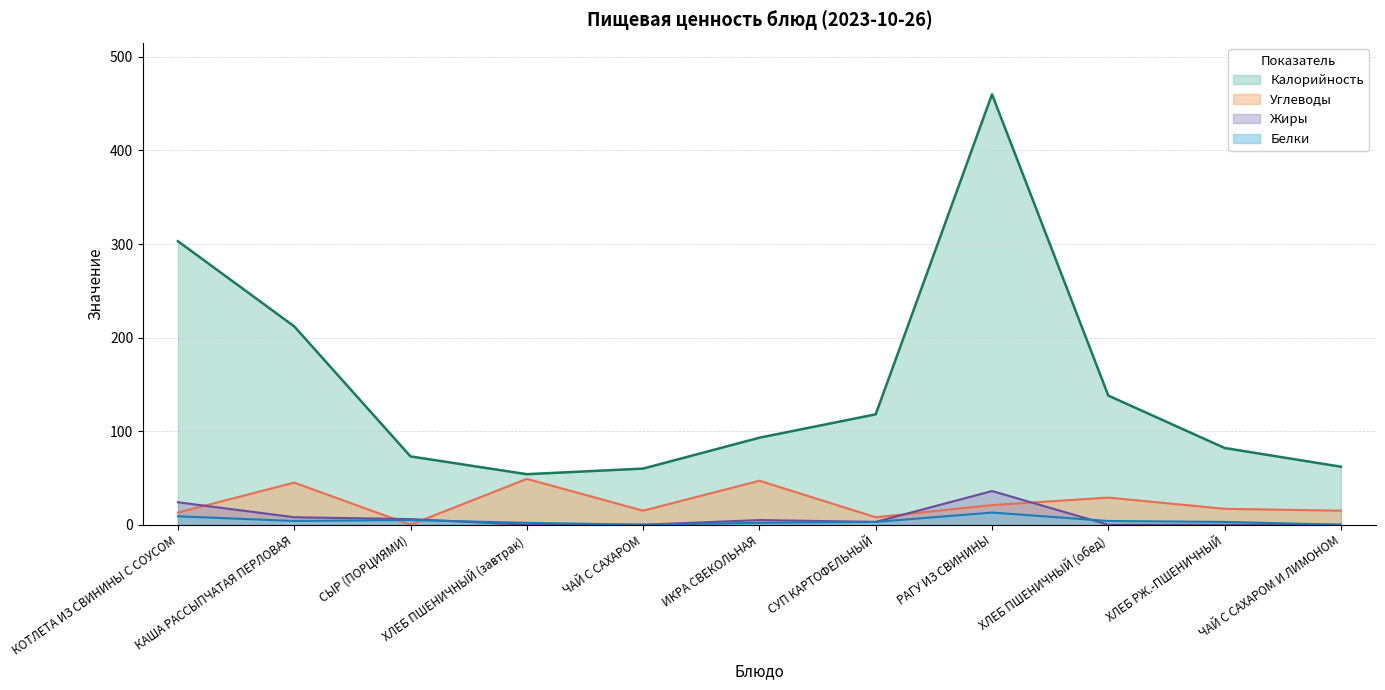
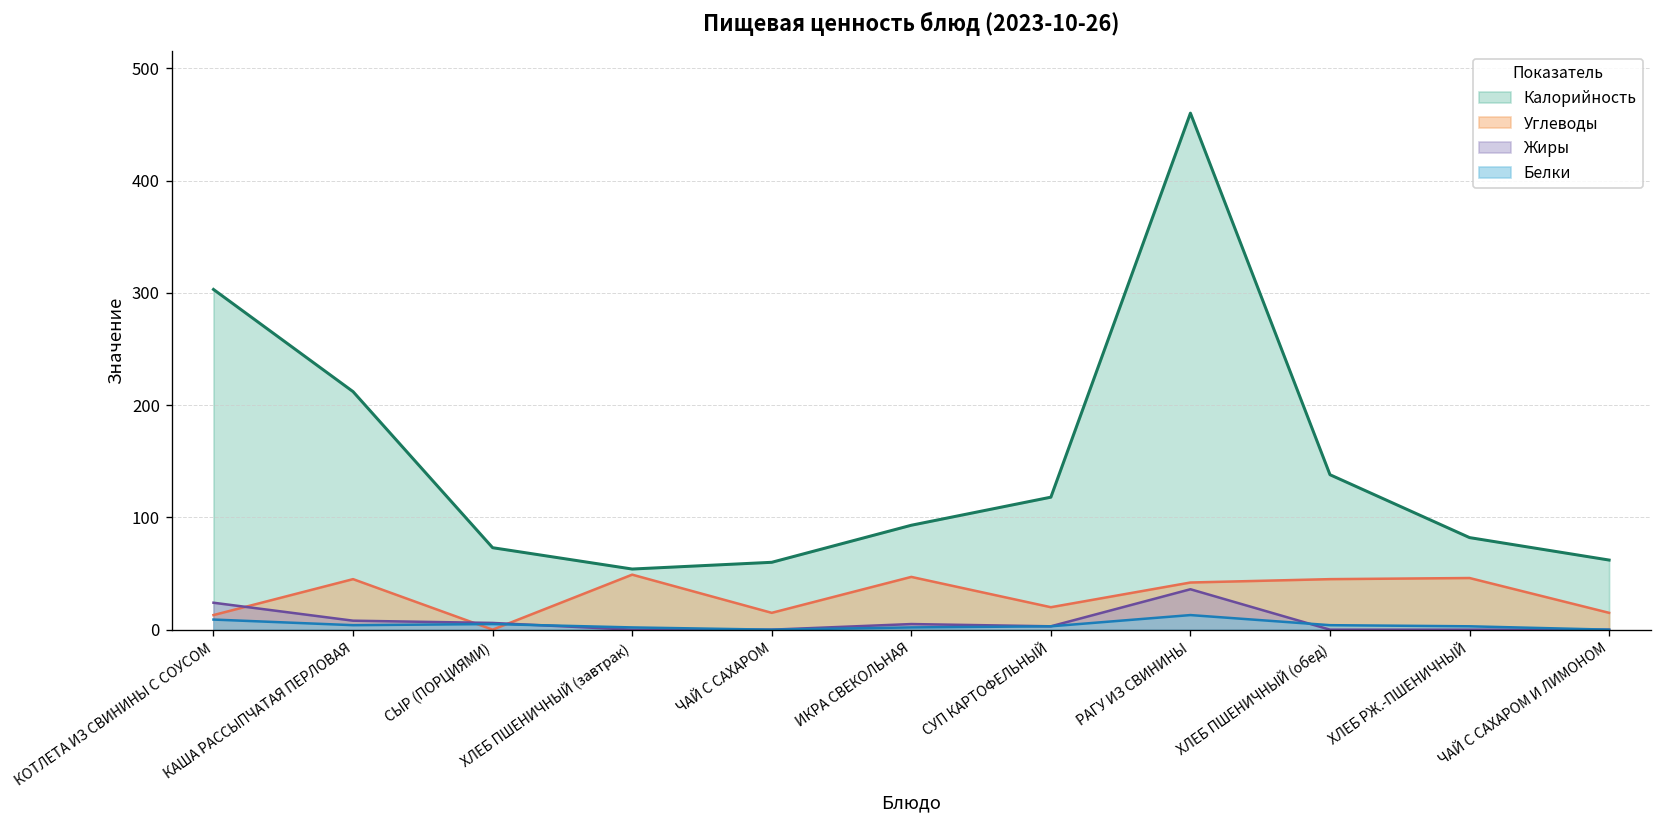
  {
    "Углеводы": {
      "КОТЛЕТА ИЗ СВИНИНЫ С СОУСОМ": 10,
      "КАША РАССЫПЧАТАЯ ПЕРЛОВАЯ": 50,
      "СЫР (ПОРЦИЯМИ)": 0,
      "ХЛЕБ ПШЕНИЧНЫЙ (завтрак)": 50,
      "ЧАЙ С САХАРОМ": 20,
      "ИКРА СВЕКОЛЬНАЯ": 50,
-     "СУП КАРТОФЕЛЬНЫЙ": 10,
-     "РАГУ ИЗ СВИНИНЫ": 20,
-     "ХЛЕБ ПШЕНИЧНЫЙ (обед)": 30,
-     "ХЛЕБ РЖ.-ПШЕНИЧНЫЙ": 20,
+     "СУП КАРТОФЕЛЬНЫЙ": 20,
+     "РАГУ ИЗ СВИНИНЫ": 40,
+     "ХЛЕБ ПШЕНИЧНЫЙ (обед)": 50,
+     "ХЛЕБ РЖ.-ПШЕНИЧНЫЙ": 50,
      "ЧАЙ С САХАРОМ И ЛИМОНОМ": 20
    }
  }
